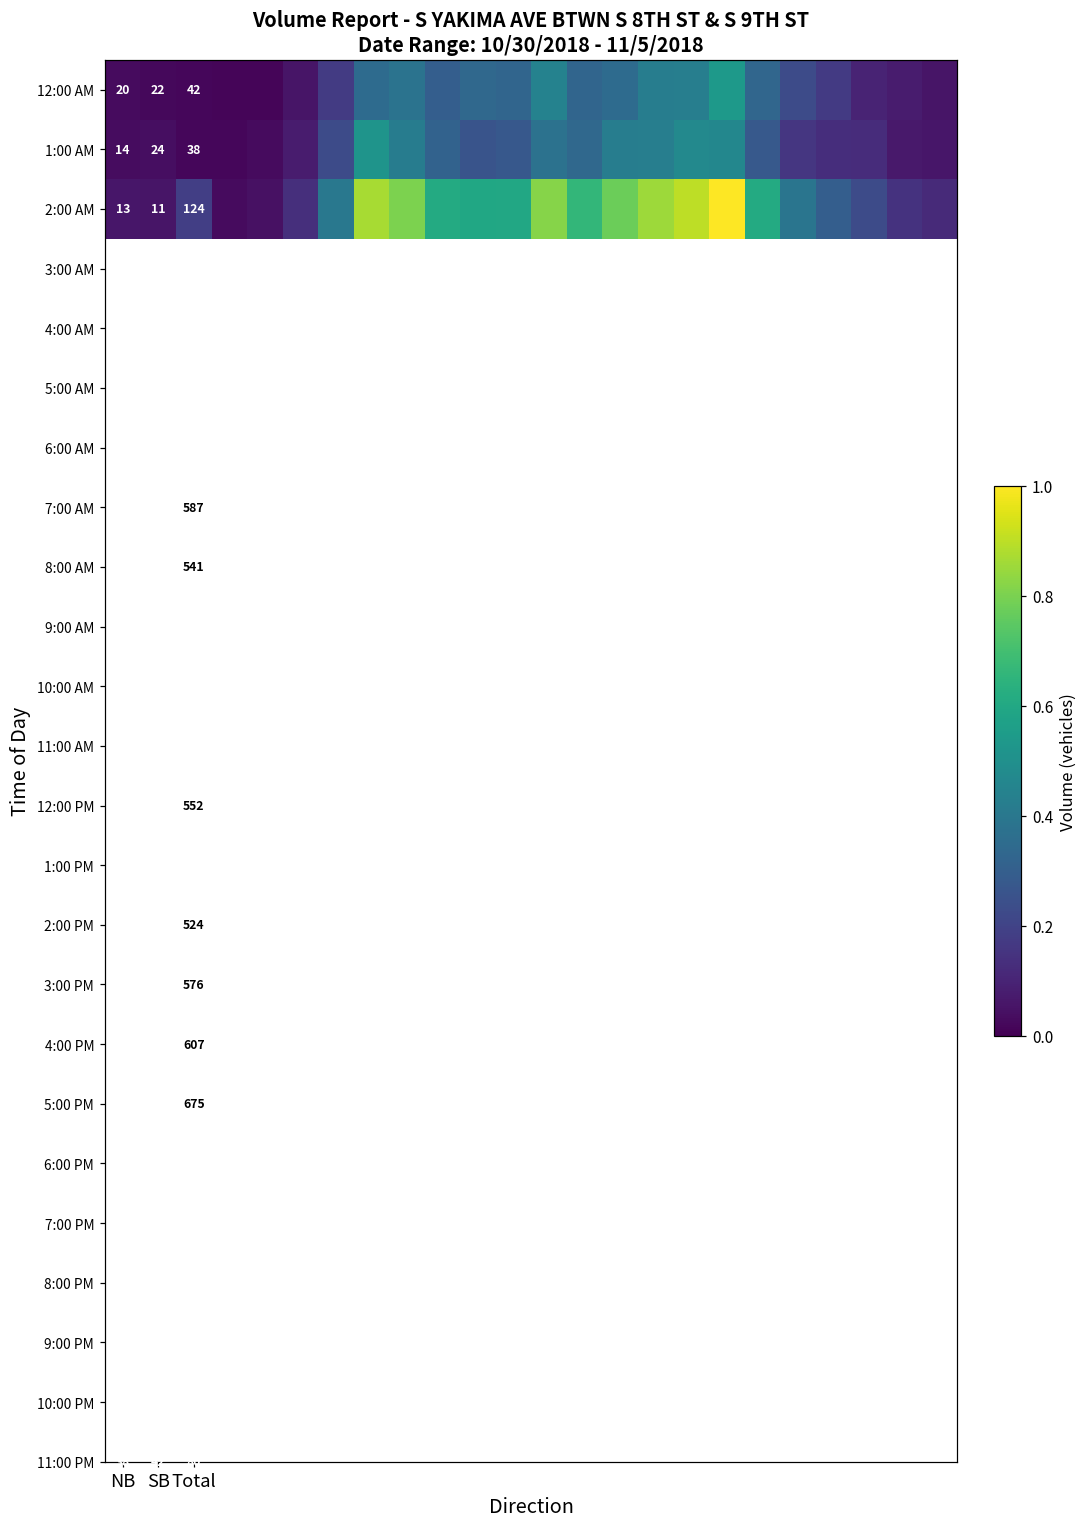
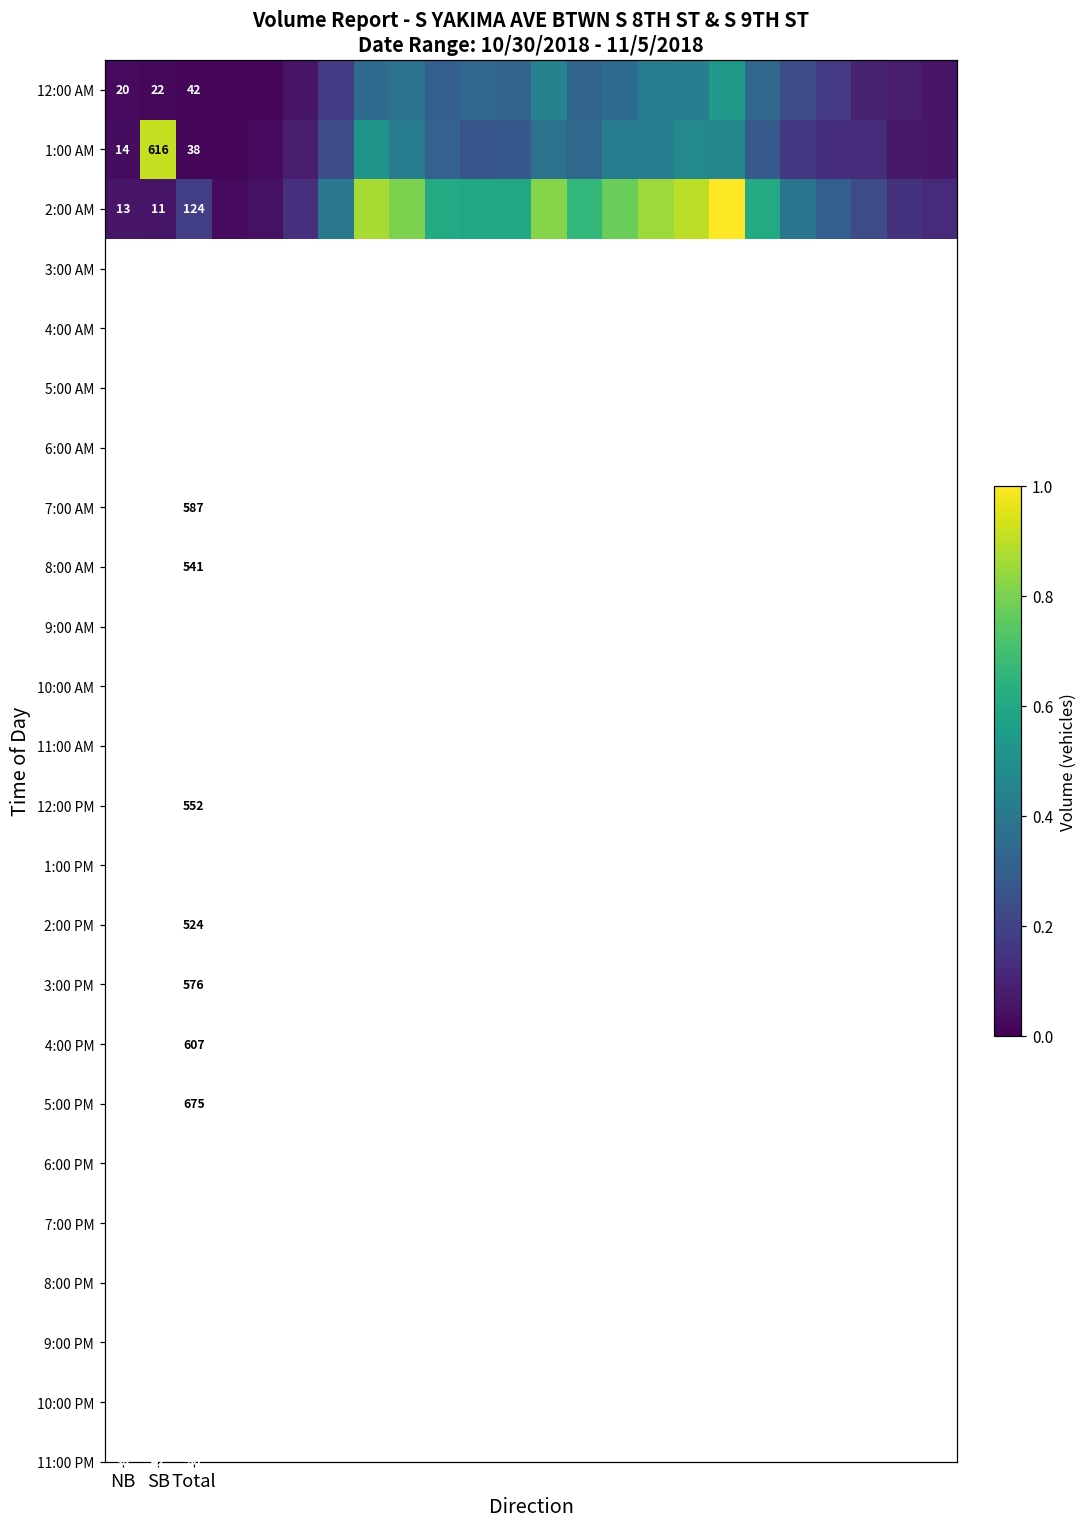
  {
    "12:00 AM": {
      "NB": 20,
      "SB": 22,
      "Total": 42
    },
    "1:00 AM": {
      "NB": 14,
-     "SB": 24,
+     "SB": 616,
      "Total": 38
    },
    "2:00 AM": {
      "NB": 13,
      "SB": 11,
      "Total": 124
    }
  }
